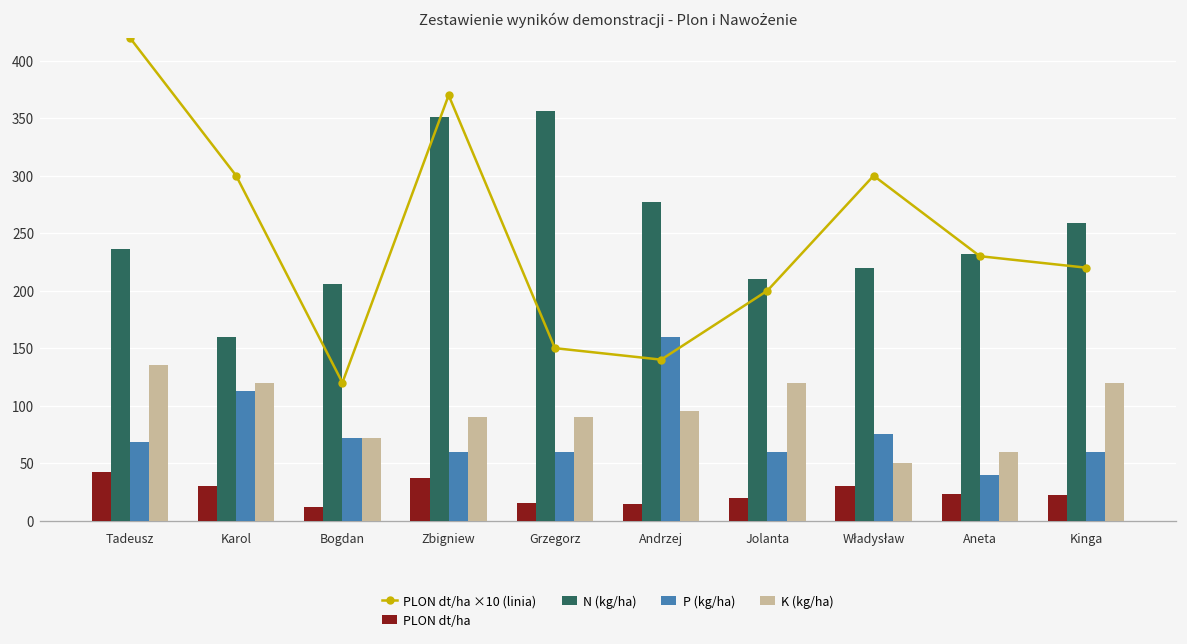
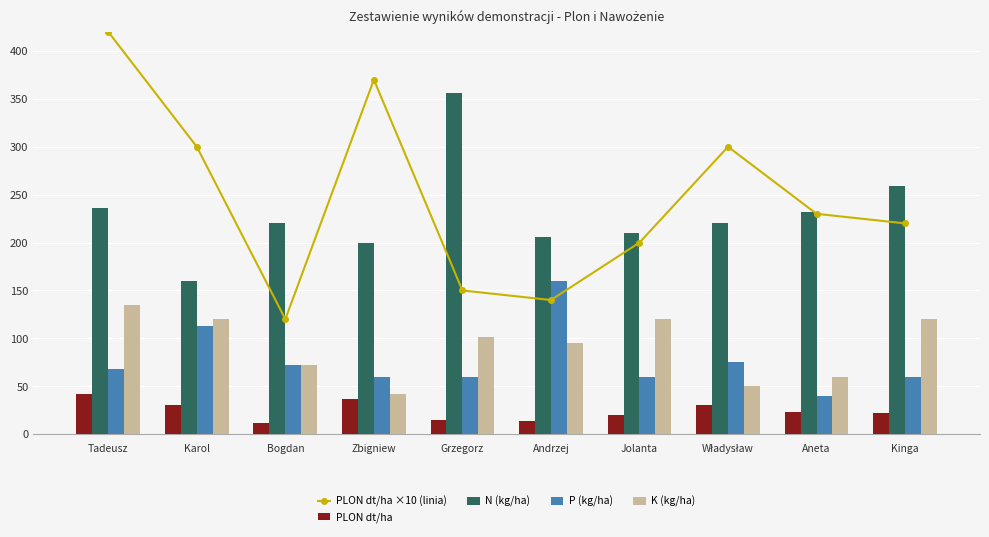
  {
    "PLON dt/ha": {
      "Tadeusz": 40,
      "Karol": 30,
      "Bogdan": 10,
      "Zbigniew": 40,
      "Grzegorz": 20,
      "Andrzej": 10,
      "Jolanta": 20,
      "Władysław": 30,
      "Aneta": 20,
      "Kinga": 20
    },
    "PLON dt/ha ×10 (linia)": {
      "Tadeusz": 420,
      "Karol": 300,
      "Bogdan": 120,
      "Zbigniew": 370,
      "Grzegorz": 150,
      "Andrzej": 140,
      "Jolanta": 200,
      "Władysław": 300,
      "Aneta": 230,
      "Kinga": 220
    },
    "N (kg/ha)": {
      "Tadeusz": 240,
      "Karol": 160,
-     "Bogdan": 210,
-     "Zbigniew": 350,
+     "Bogdan": 220,
+     "Zbigniew": 200,
      "Grzegorz": 360,
-     "Andrzej": 280,
+     "Andrzej": 210,
      "Jolanta": 210,
      "Władysław": 220,
      "Aneta": 230,
      "Kinga": 260
    },
    "P (kg/ha)": {
      "Tadeusz": 70,
      "Karol": 110,
      "Bogdan": 70,
      "Zbigniew": 60,
      "Grzegorz": 60,
      "Andrzej": 160,
      "Jolanta": 60,
      "Władysław": 80,
      "Aneta": 40,
      "Kinga": 60
    },
    "K (kg/ha)": {
      "Tadeusz": 140,
      "Karol": 120,
      "Bogdan": 70,
-     "Zbigniew": 90,
-     "Grzegorz": 90,
+     "Zbigniew": 40,
+     "Grzegorz": 100,
      "Andrzej": 100,
      "Jolanta": 120,
      "Władysław": 50,
      "Aneta": 60,
      "Kinga": 120
    }
  }
